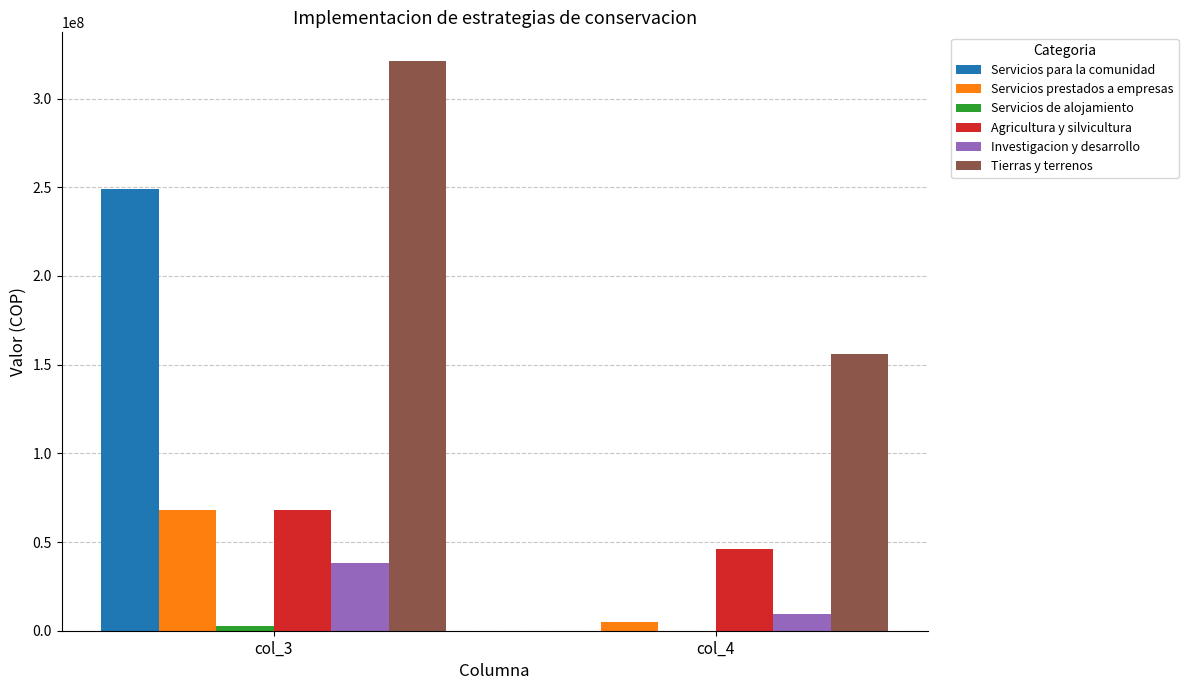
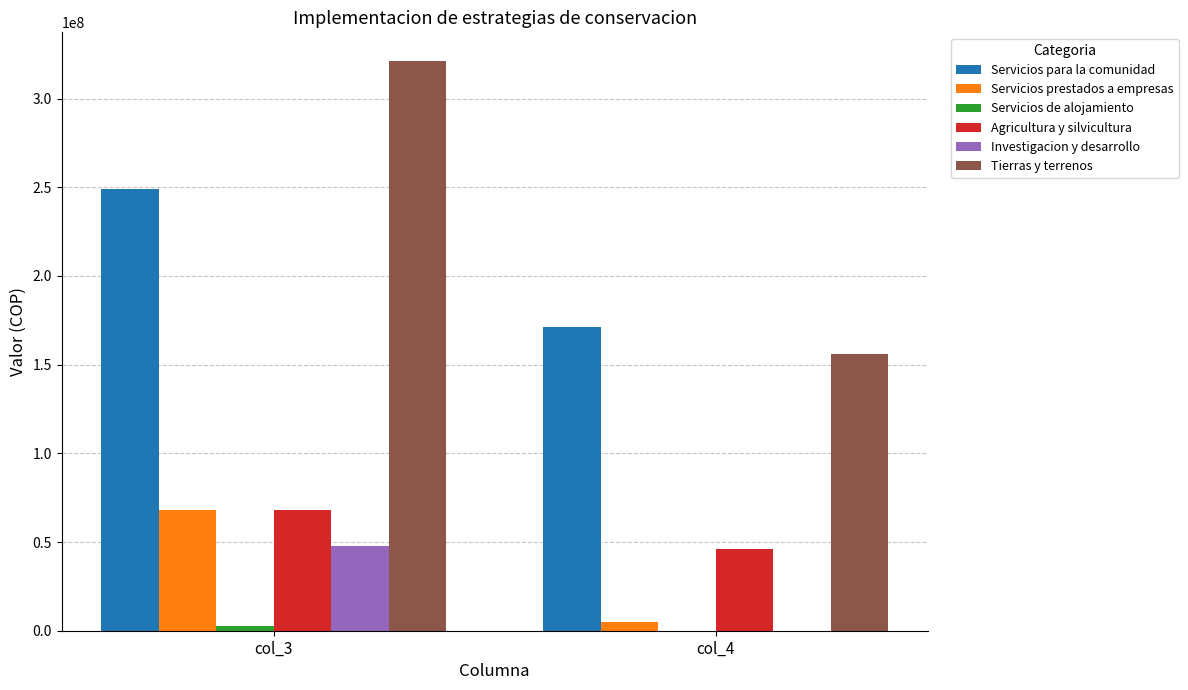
  {
    "Servicios para la comunidad": {
      "col_3": 249000000,
-     "col_4": 0
+     "col_4": 172000000
    },
    "Servicios prestados a empresas": {
      "col_3": 68000000,
      "col_4": 5000000
    },
    "Servicios de alojamiento": {
      "col_3": 3000000,
      "col_4": 0
    },
    "Agricultura y silvicultura": {
      "col_3": 68000000,
      "col_4": 46000000
    },
    "Investigacion y desarrollo": {
-     "col_3": 38000000,
-     "col_4": 9000000
+     "col_3": 48000000,
+     "col_4": 0
    },
    "Tierras y terrenos": {
      "col_3": 321000000,
      "col_4": 156000000
    }
  }
